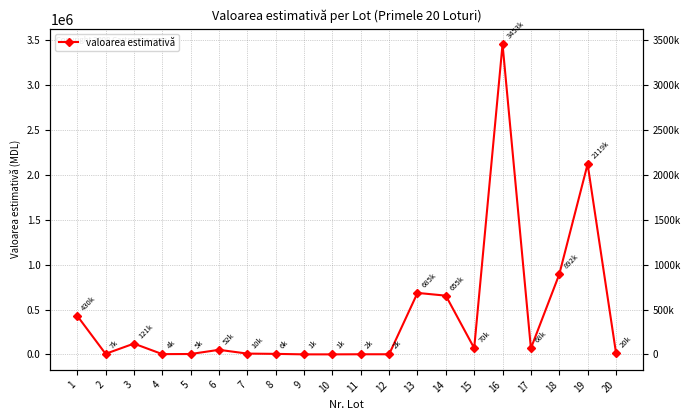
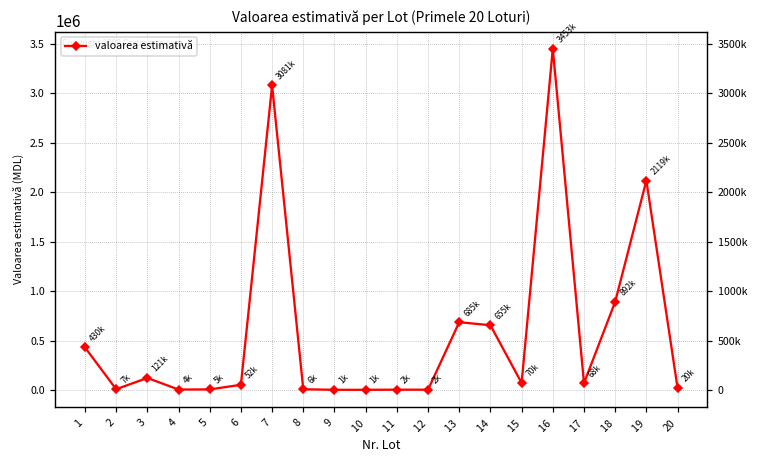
  {
    "1": "430k",
    "2": "7k",
    "3": "121k",
    "4": "4k",
    "5": "5k",
    "6": "52k",
-   "7": "10k",
+   "7": "3081k",
    "8": "6k",
    "9": "1k",
    "10": "1k",
    "11": "2k",
    "12": "2k",
    "13": "685k",
    "14": "655k",
    "15": "70k",
    "16": "3453k",
    "17": "68k",
    "18": "892k",
    "19": "2119k",
    "20": "20k"
  }
